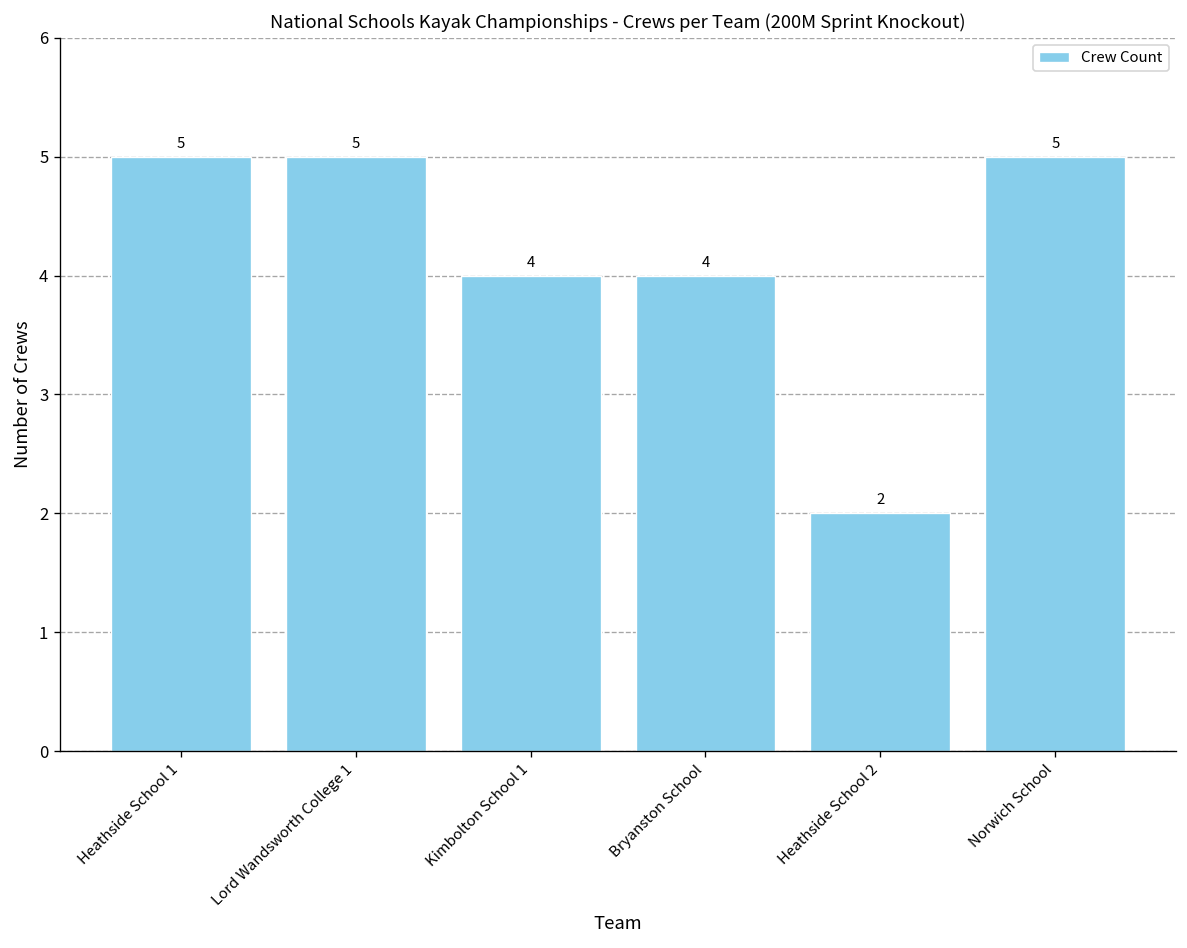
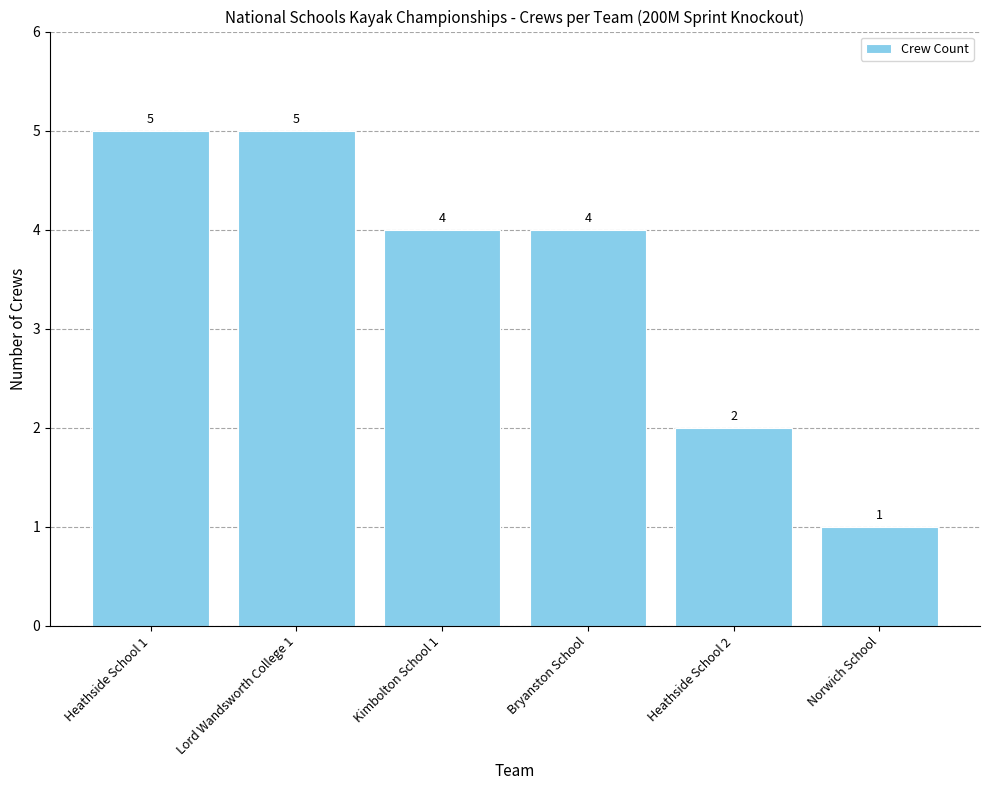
  {
    "Heathside School 1": 5,
    "Lord Wandsworth College 1": 5,
    "Kimbolton School 1": 4,
    "Bryanston School": 4,
    "Heathside School 2": 2,
-   "Norwich School": 5
+   "Norwich School": 1
  }
